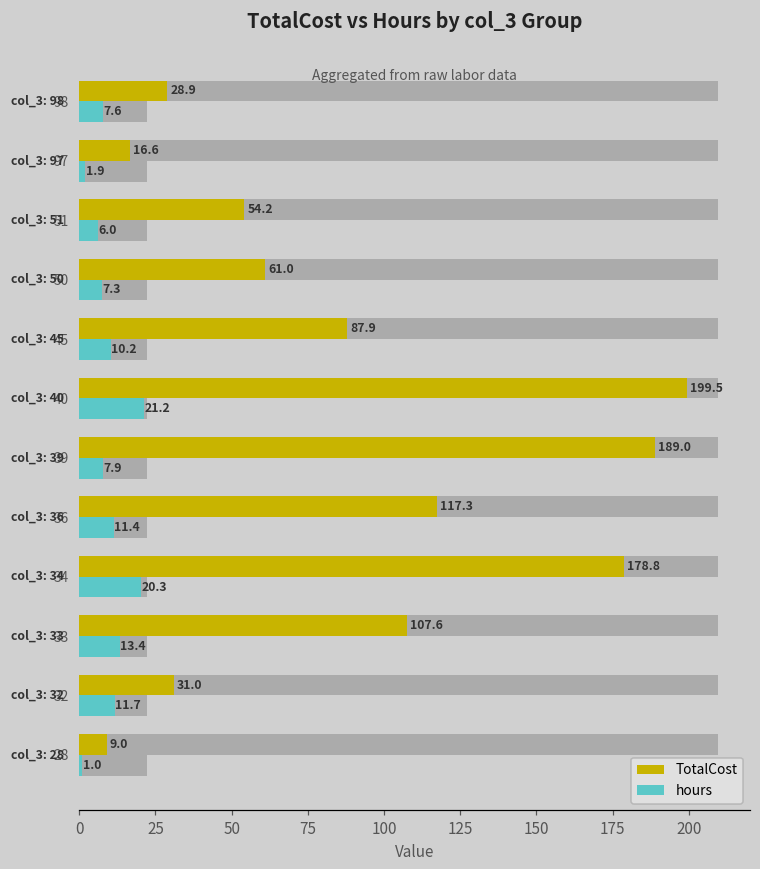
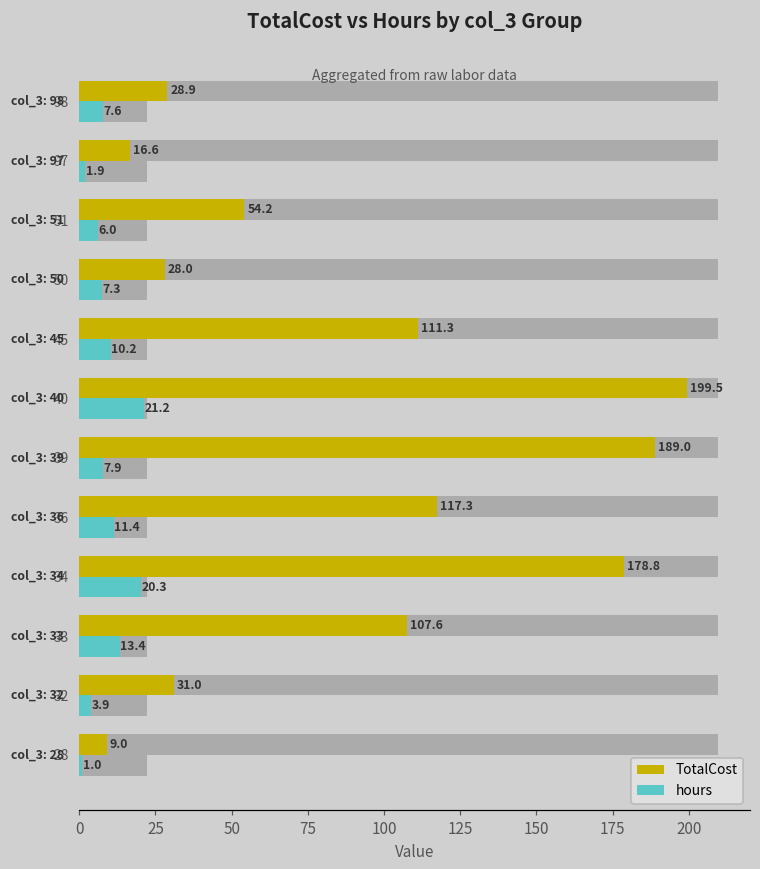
  {
    "TotalCost": {
-     "50": 61.0,
-     "45": 87.9
+     "50": 28.0,
+     "45": 111.3
    },
    "hours": {
-     "32": 11.7
+     "32": 3.9
    }
  }
